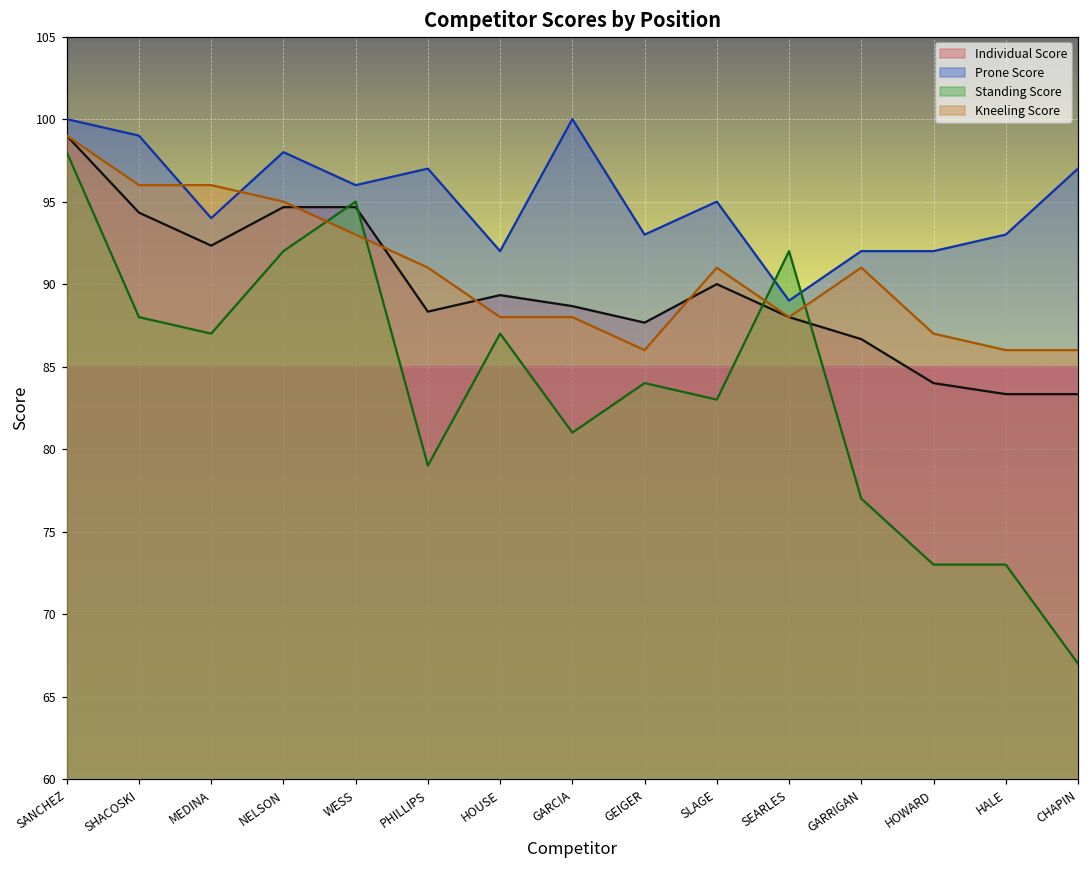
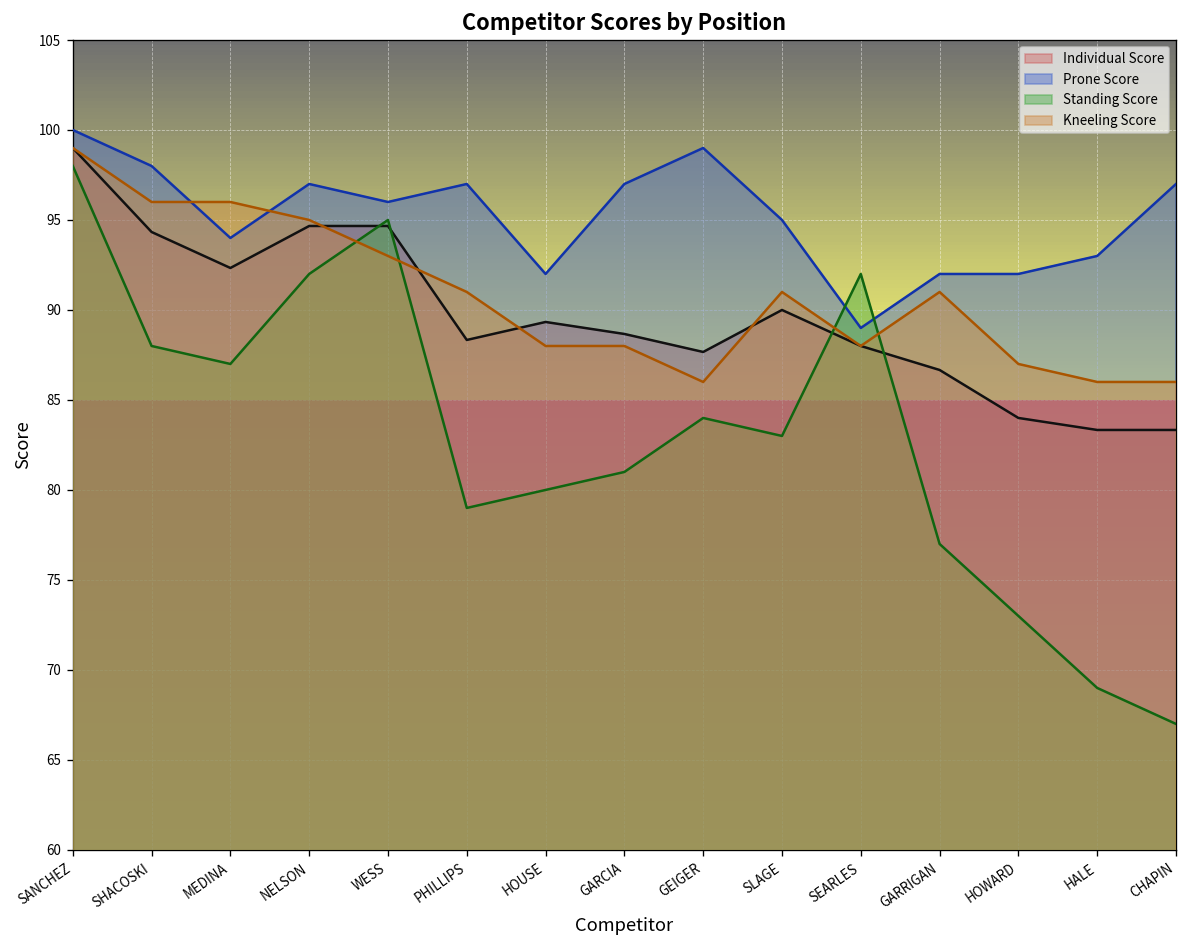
  {
    "Prone Score": {
      "SANCHEZ": 100,
-     "SHACOSKI": 99,
+     "SHACOSKI": 98,
      "MEDINA": 94,
-     "NELSON": 98,
+     "NELSON": 97,
      "WESS": 96,
      "PHILLIPS": 97,
      "HOUSE": 92,
-     "GARCIA": 100,
-     "GEIGER": 93,
+     "GARCIA": 97,
+     "GEIGER": 99,
      "SLAGE": 95,
      "SEARLES": 89,
      "GARRIGAN": 92,
      "HOWARD": 92,
      "HALE": 93,
      "CHAPIN": 97
    },
    "Standing Score": {
      "SANCHEZ": 98,
      "SHACOSKI": 88,
      "MEDINA": 87,
      "NELSON": 92,
      "WESS": 95,
      "PHILLIPS": 79,
-     "HOUSE": 87,
+     "HOUSE": 80,
      "GARCIA": 81,
      "GEIGER": 84,
      "SLAGE": 83,
      "SEARLES": 92,
      "GARRIGAN": 77,
      "HOWARD": 73,
-     "HALE": 73,
+     "HALE": 69,
      "CHAPIN": 67
    }
  }
